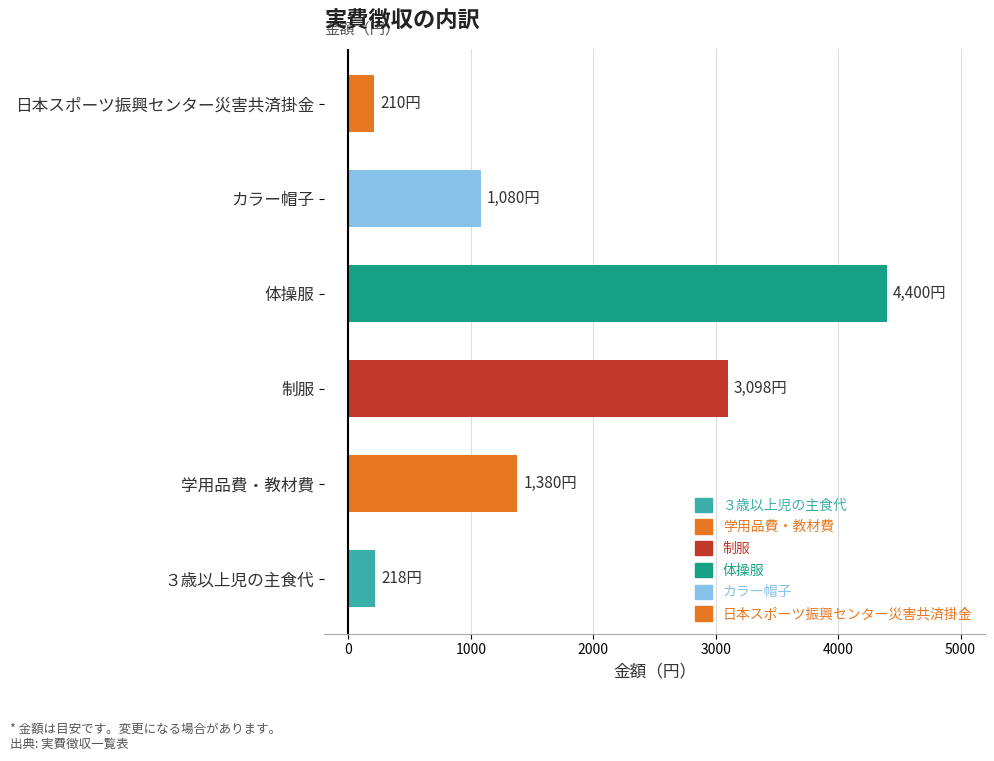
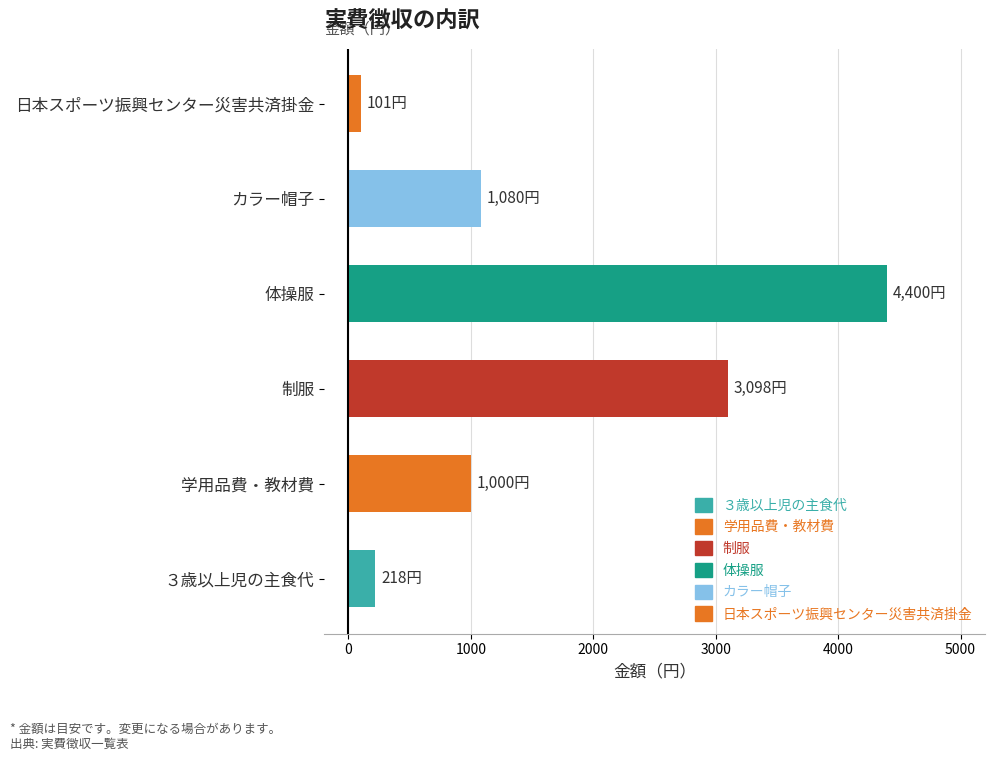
  {
-   "日本スポーツ振興センター災害共済掛金": "210円",
+   "日本スポーツ振興センター災害共済掛金": "101円",
    "カラー帽子": "1,080円",
    "体操服": "4,400円",
    "制服": "3,098円",
-   "学用品費・教材費": "1,380円",
+   "学用品費・教材費": "1,000円",
    "３歳以上児の主食代": "218円"
  }
